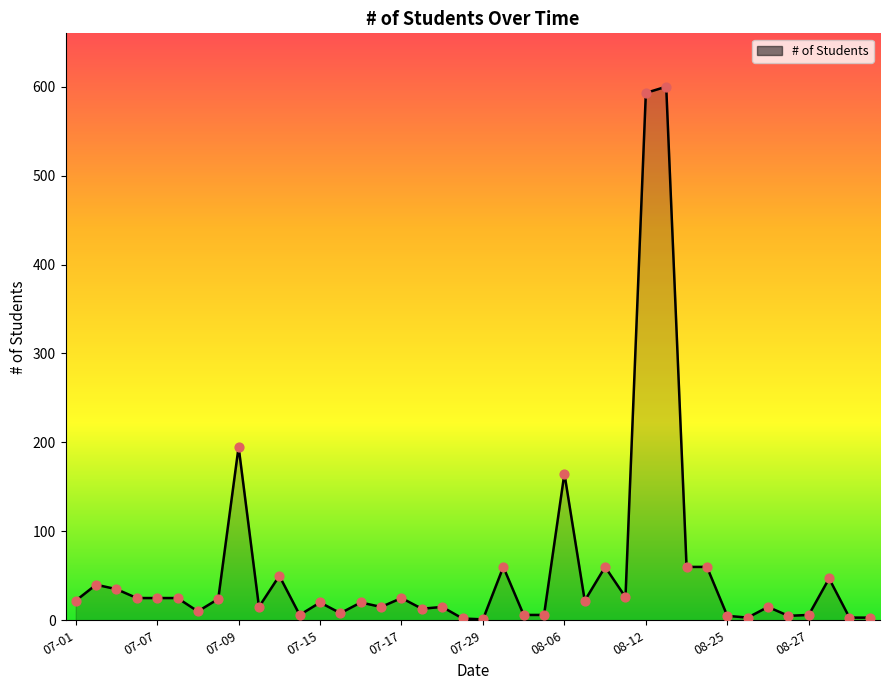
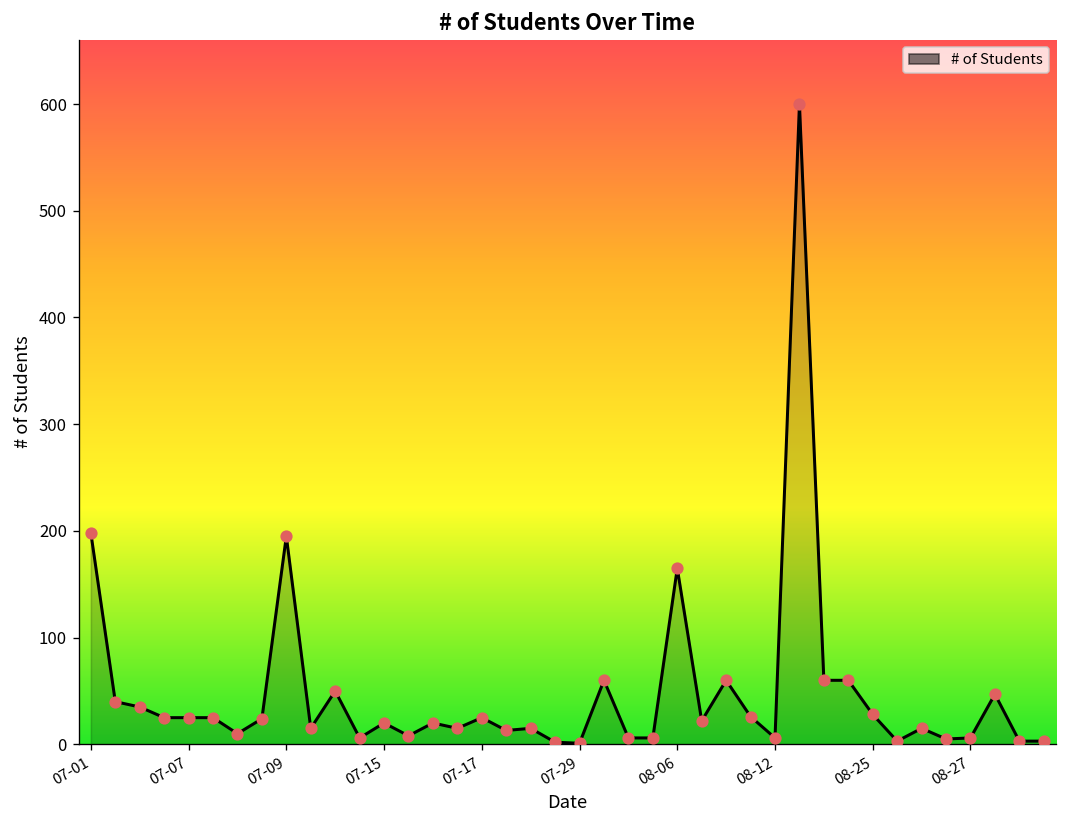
  {
-   "07-01": 20,
+   "07-01": 200,
    "07-07": 30,
    "07-09": 200,
    "07-15": 20,
    "07-17": 30,
    "07-29": 0,
    "08-06": 170,
-   "08-12": 590,
-   "08-25": 10,
+   "08-12": 10,
+   "08-25": 30,
    "08-27": 10
  }
